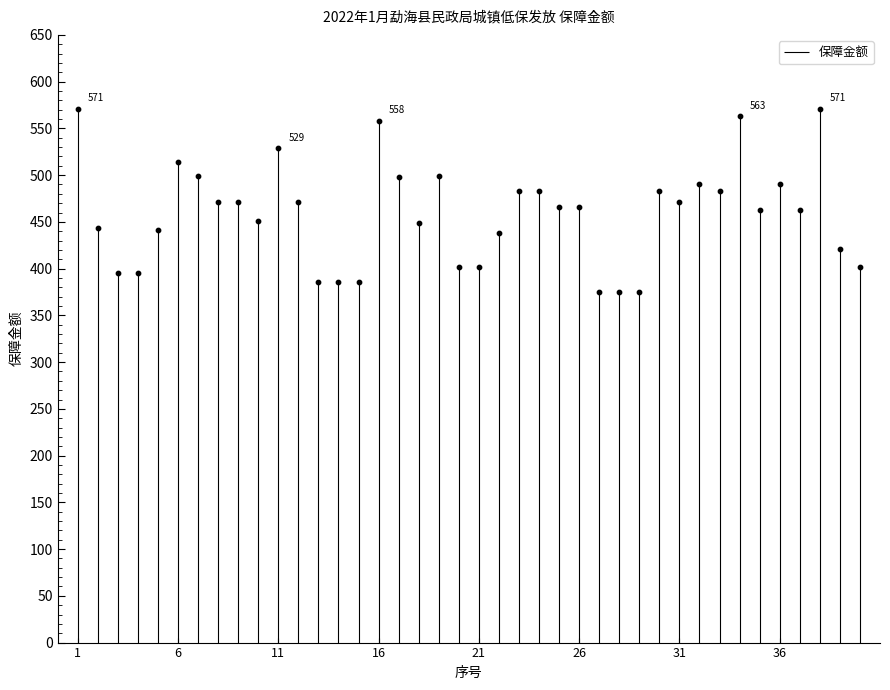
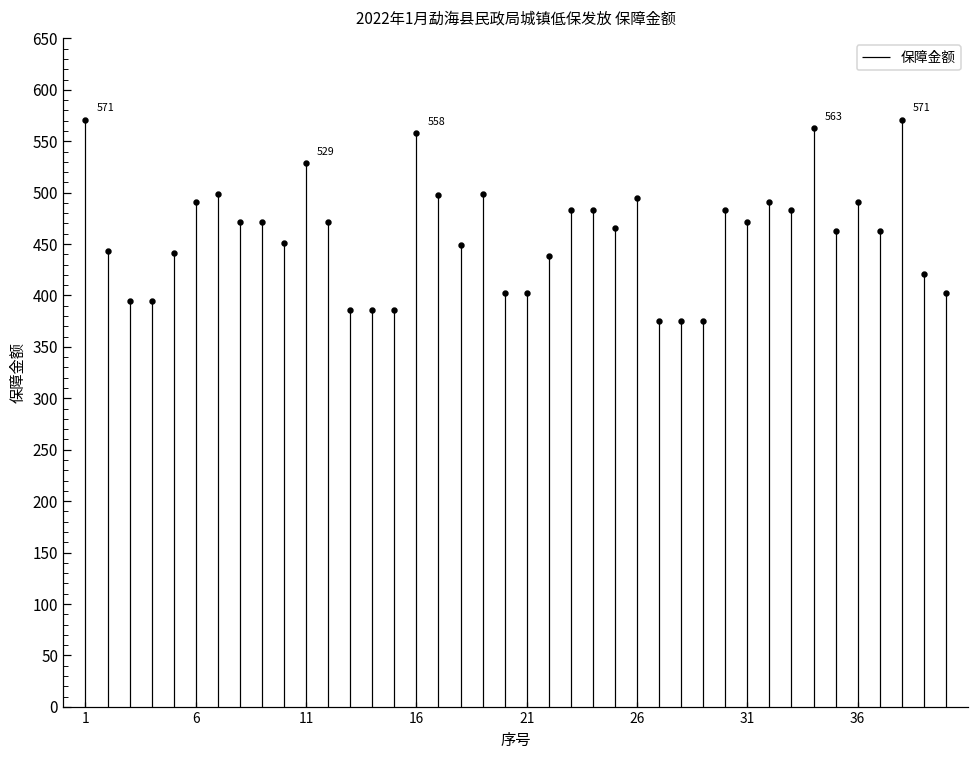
  {
-   "6": 510,
-   "26": 470
+   "6": 490,
+   "26": 500
  }
